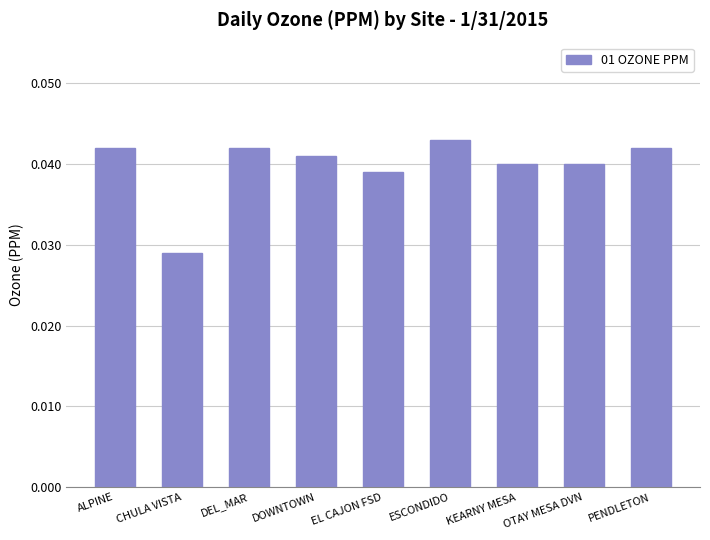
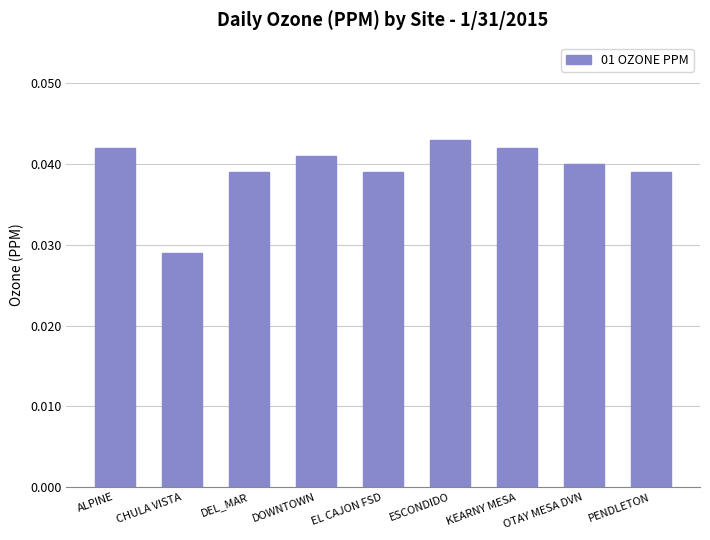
  {
    "ALPINE": 0.042,
    "CHULA VISTA": 0.029,
-   "DEL_MAR": 0.042,
+   "DEL_MAR": 0.039,
    "DOWNTOWN": 0.041,
    "EL CAJON FSD": 0.039,
    "ESCONDIDO": 0.043,
-   "KEARNY MESA": 0.040,
+   "KEARNY MESA": 0.042,
    "OTAY MESA DVN": 0.040,
-   "PENDLETON": 0.042
+   "PENDLETON": 0.039
  }
